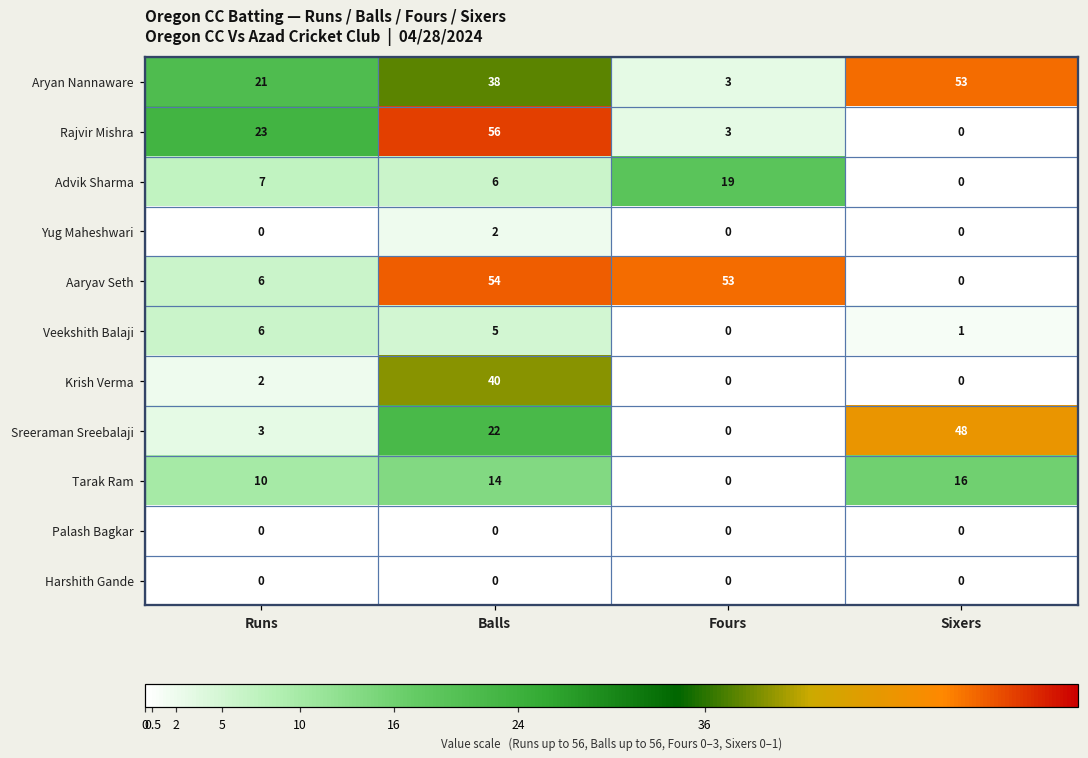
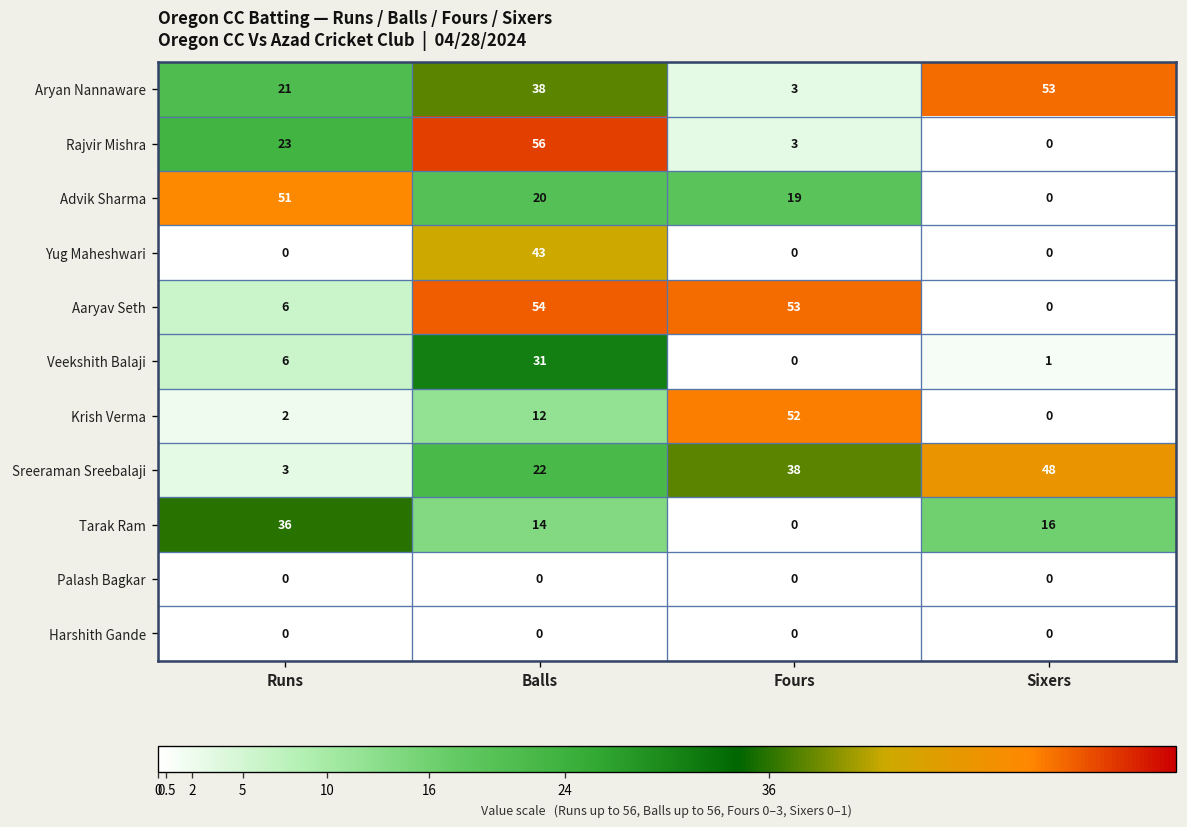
  {
    "Aryan Nannaware": {
      "Runs": 21,
      "Balls": 38,
      "Fours": 3,
      "Sixers": 53
    },
    "Rajvir Mishra": {
      "Runs": 23,
      "Balls": 56,
      "Fours": 3,
      "Sixers": 0
    },
    "Advik Sharma": {
-     "Runs": 7,
-     "Balls": 6,
+     "Runs": 51,
+     "Balls": 20,
      "Fours": 19,
      "Sixers": 0
    },
    "Yug Maheshwari": {
      "Runs": 0,
-     "Balls": 2,
+     "Balls": 43,
      "Fours": 0,
      "Sixers": 0
    },
    "Aaryav Seth": {
      "Runs": 6,
      "Balls": 54,
      "Fours": 53,
      "Sixers": 0
    },
    "Veekshith Balaji": {
      "Runs": 6,
-     "Balls": 5,
+     "Balls": 31,
      "Fours": 0,
      "Sixers": 1
    },
    "Krish Verma": {
      "Runs": 2,
-     "Balls": 40,
-     "Fours": 0,
+     "Balls": 12,
+     "Fours": 52,
      "Sixers": 0
    },
    "Sreeraman Sreebalaji": {
      "Runs": 3,
      "Balls": 22,
-     "Fours": 0,
+     "Fours": 38,
      "Sixers": 48
    },
    "Tarak Ram": {
-     "Runs": 10,
+     "Runs": 36,
      "Balls": 14,
      "Fours": 0,
      "Sixers": 16
    },
    "Palash Bagkar": {
      "Runs": 0,
      "Balls": 0,
      "Fours": 0,
      "Sixers": 0
    },
    "Harshith Gande": {
      "Runs": 0,
      "Balls": 0,
      "Fours": 0,
      "Sixers": 0
    }
  }
